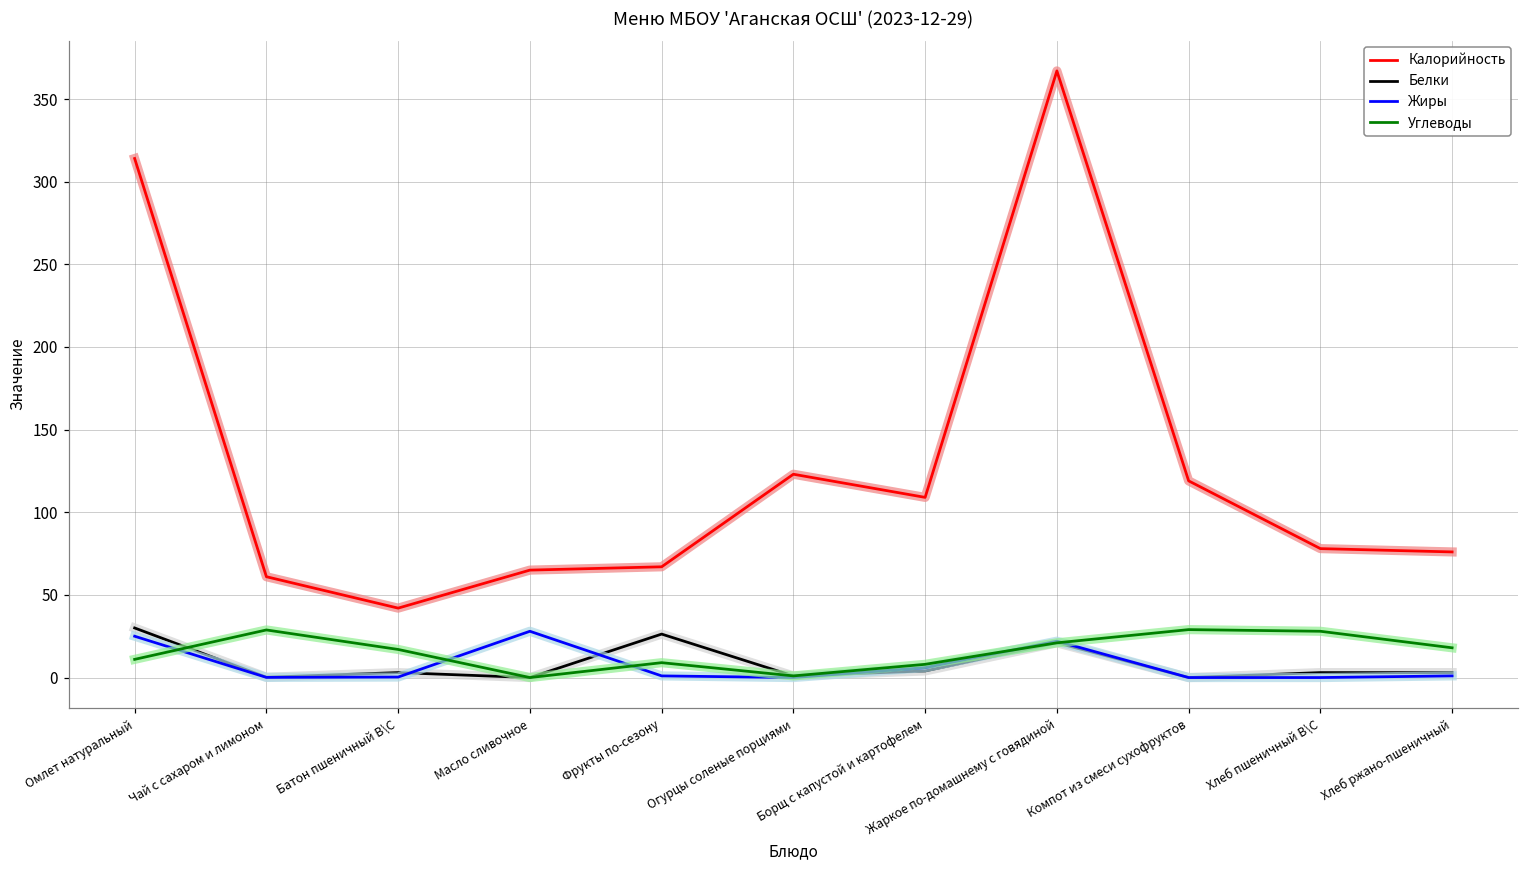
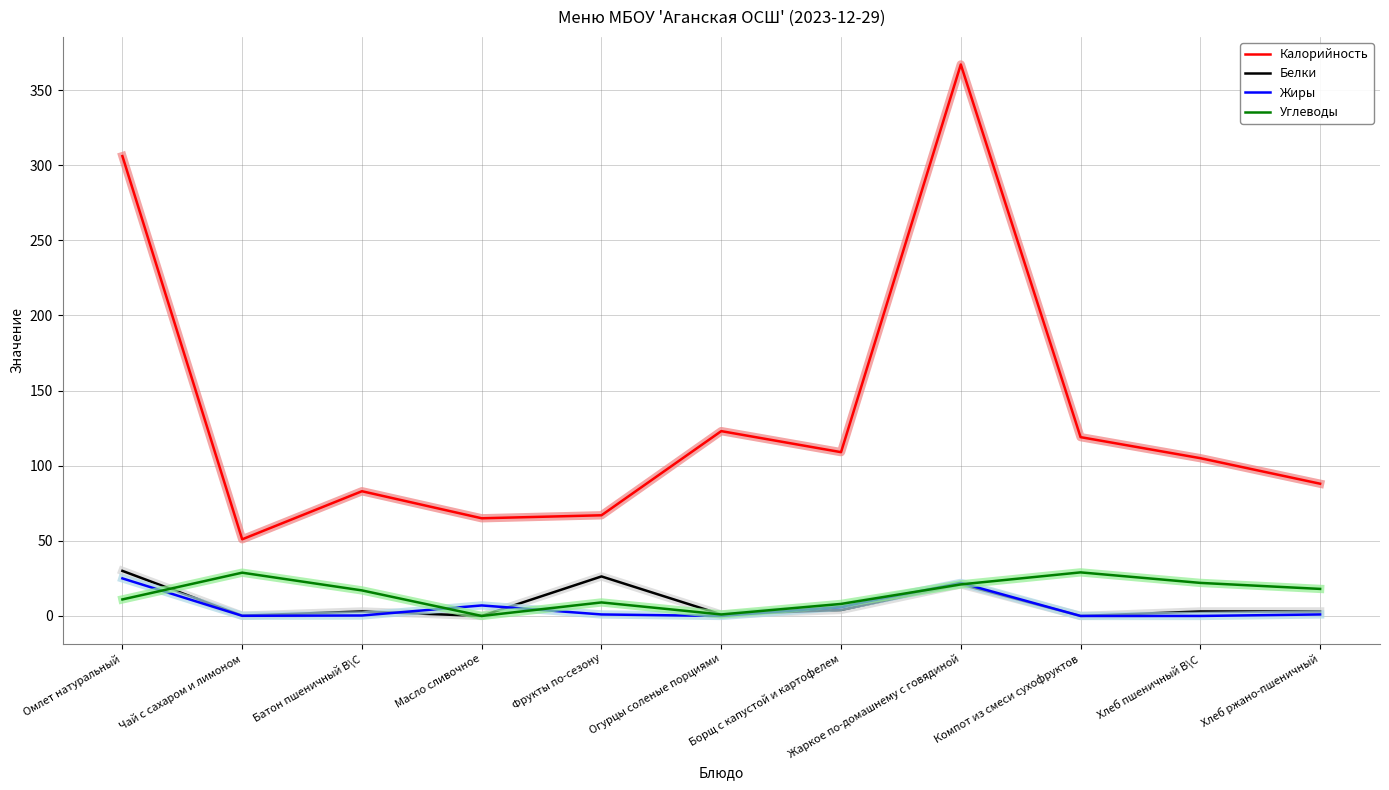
  {
    "Калорийность": {
-     "Омлет натуральный": 314,
-     "Чай с сахаром и лимоном": 61,
-     "Батон пшеничный В\\С": 42,
+     "Омлет натуральный": 306,
+     "Чай с сахаром и лимоном": 51,
+     "Батон пшеничный В\\С": 83,
      "Масло сливочное": 65,
      "Фрукты по-сезону": 67,
      "Огурцы соленые порциями": 123,
      "Борщ с капустой и картофелем": 109,
      "Жаркое по-домашнему с говядиной": 367,
      "Компот из смеси сухофруктов": 119,
-     "Хлеб пшеничный В\\С": 78,
-     "Хлеб ржано-пшеничный": 76
+     "Хлеб пшеничный В\\С": 105,
+     "Хлеб ржано-пшеничный": 88
    },
    "Белки": {
      "Омлет натуральный": 30,
      "Батон пшеничный В\\С": 3,
      "Фрукты по-сезону": 26,
      "Борщ с капустой и картофелем": 4,
      "Хлеб пшеничный В\\С": 3,
      "Хлеб ржано-пшеничный": 3
    },
    "Жиры": {
      "Омлет натуральный": 25,
      "Батон пшеничный В\\С": 0,
-     "Масло сливочное": 28,
+     "Масло сливочное": 7,
      "Фрукты по-сезону": 1,
      "Борщ с капустой и картофелем": 6,
      "Хлеб пшеничный В\\С": 0,
      "Хлеб ржано-пшеничный": 1
    },
    "Углеводы": {
      "Омлет натуральный": 11,
      "Чай с сахаром и лимоном": 29,
      "Батон пшеничный В\\С": 17,
      "Фрукты по-сезону": 9,
      "Борщ с капустой и картофелем": 8,
      "Компот из смеси сухофруктов": 29,
-     "Хлеб пшеничный В\\С": 28,
+     "Хлеб пшеничный В\\С": 22,
      "Хлеб ржано-пшеничный": 18
    }
  }
